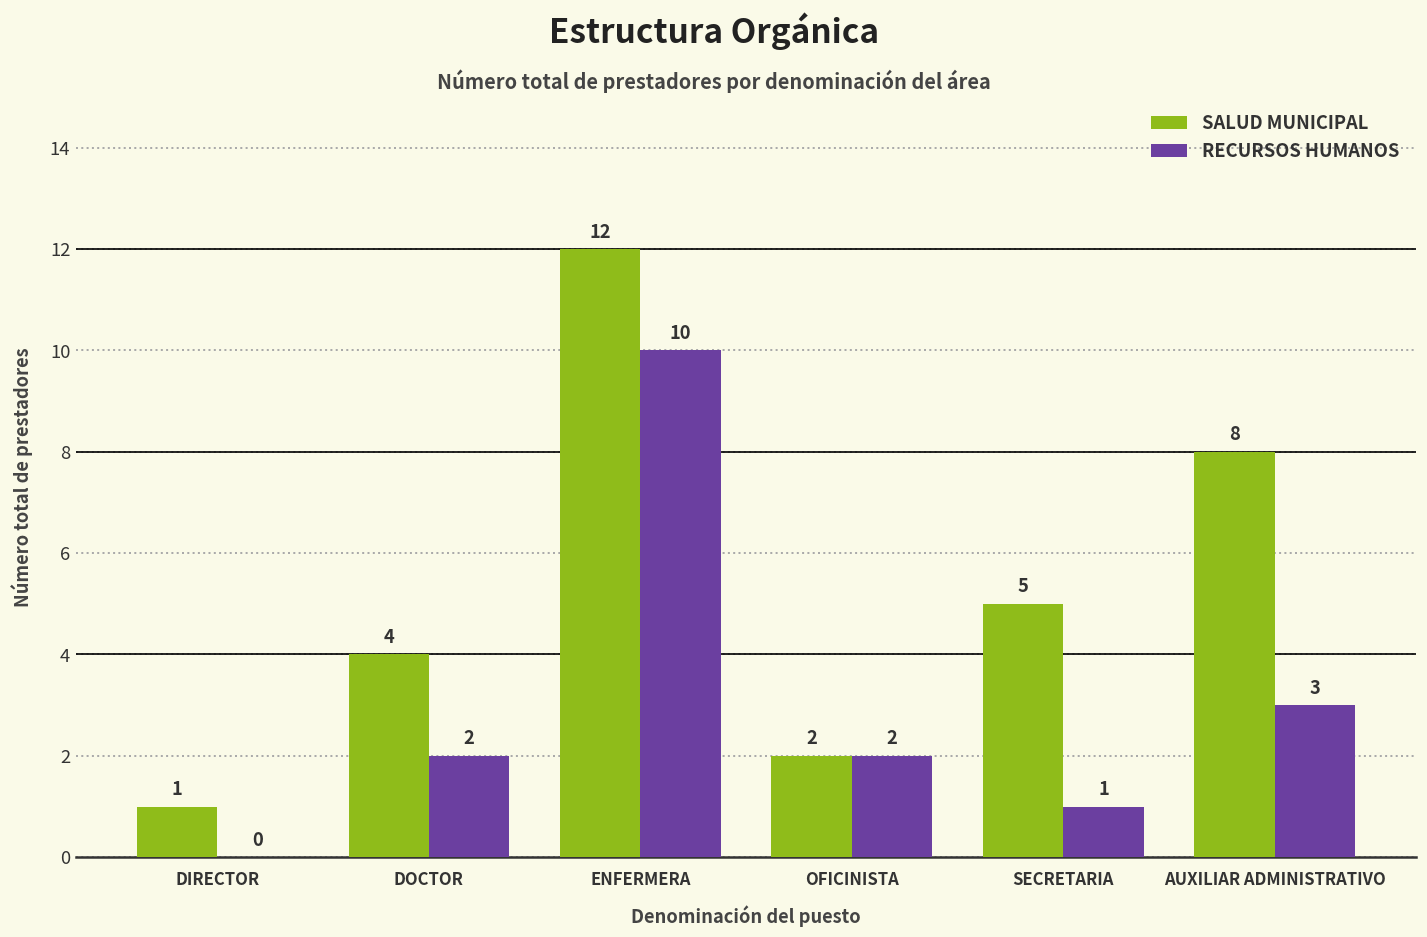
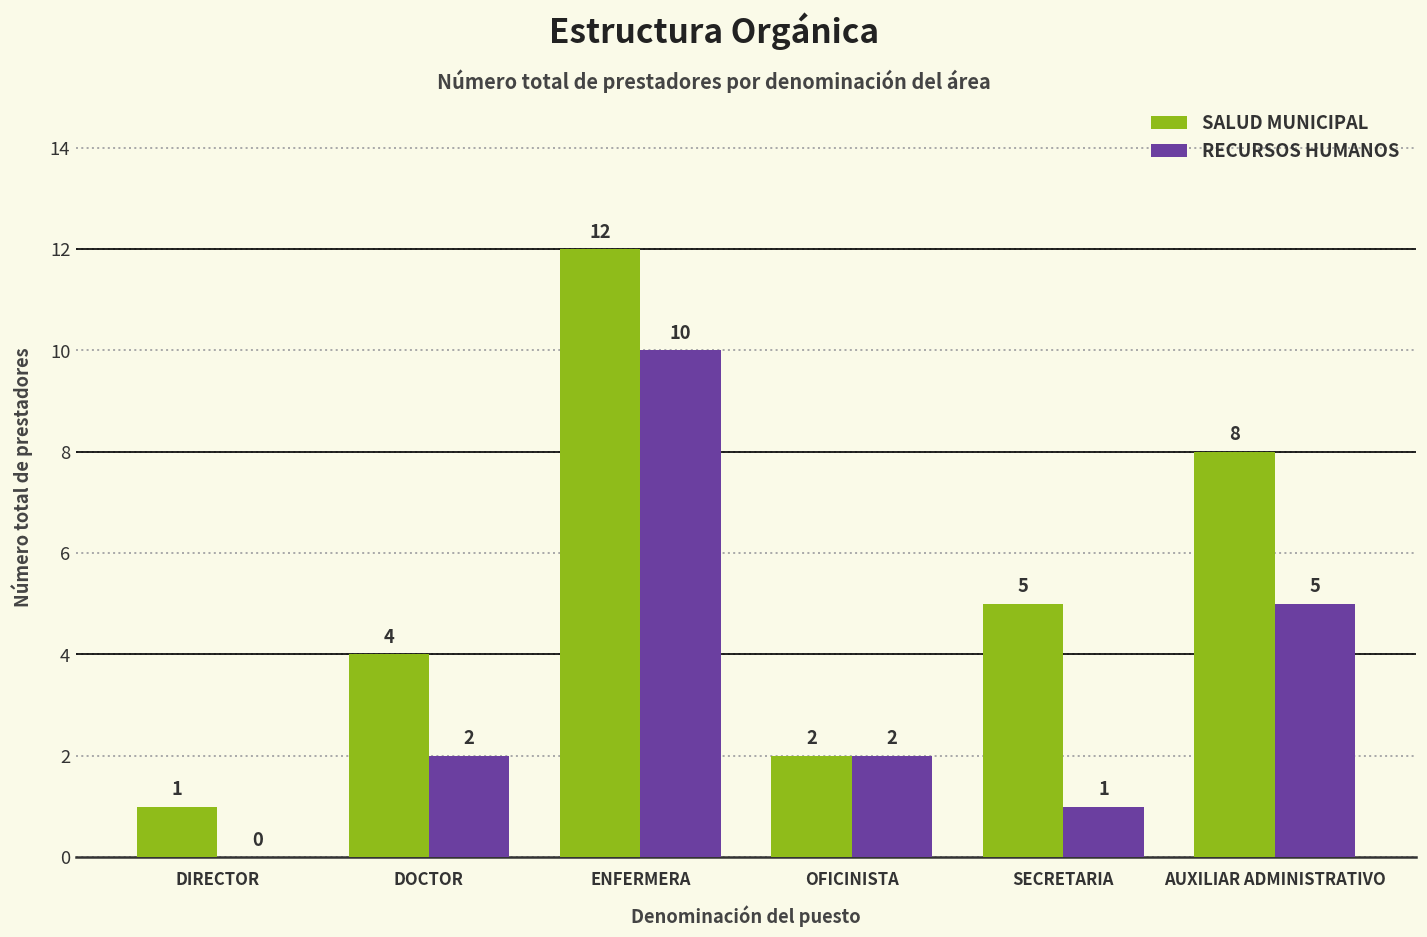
  {
    "SALUD MUNICIPAL": {
      "DIRECTOR": 1,
      "DOCTOR": 4,
      "ENFERMERA": 12,
      "OFICINISTA": 2,
      "SECRETARIA": 5,
      "AUXILIAR ADMINISTRATIVO": 8
    },
    "RECURSOS HUMANOS": {
      "DIRECTOR": 0,
      "DOCTOR": 2,
      "ENFERMERA": 10,
      "OFICINISTA": 2,
      "SECRETARIA": 1,
-     "AUXILIAR ADMINISTRATIVO": 3
+     "AUXILIAR ADMINISTRATIVO": 5
    }
  }
